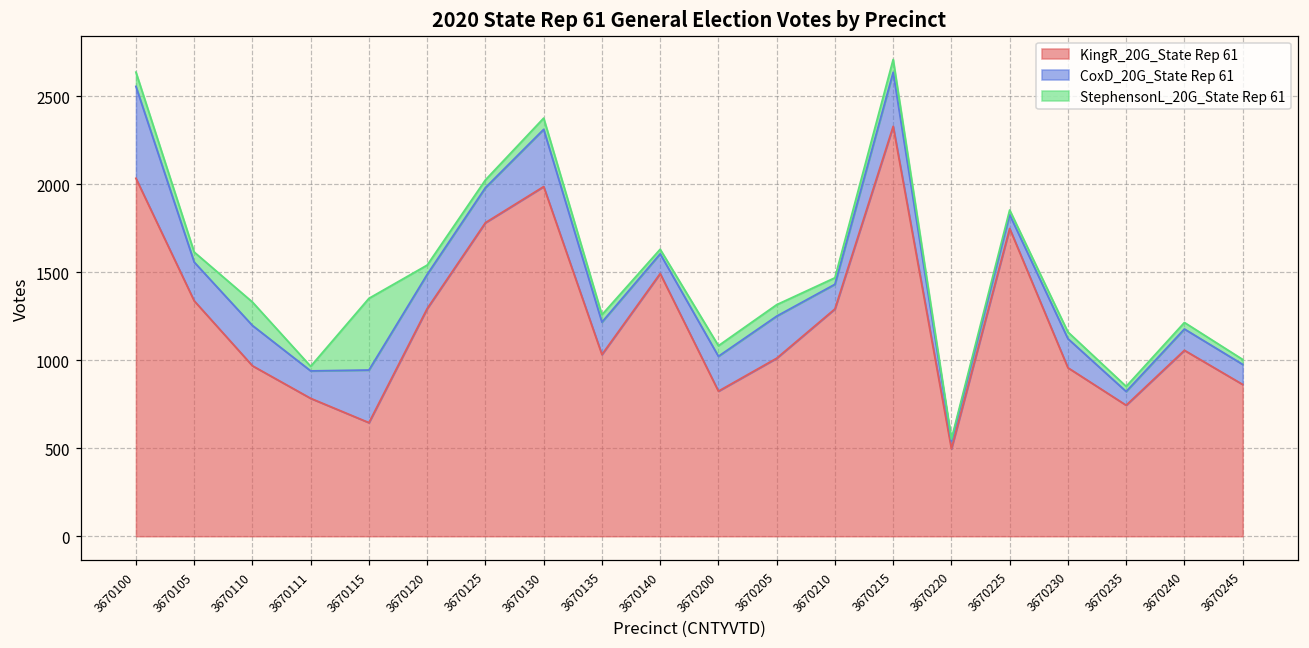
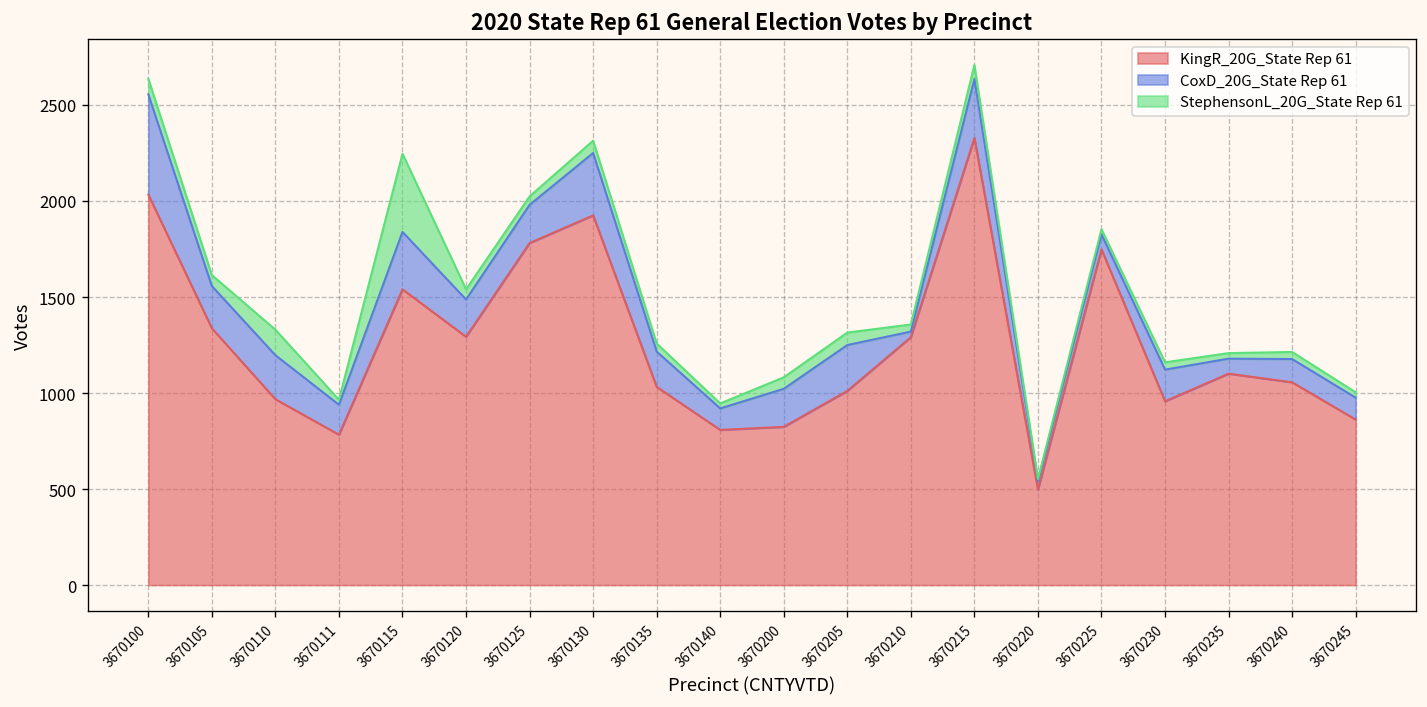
  {
    "KingR_20G_State Rep 61": {
      "3670100": 2030,
      "3670105": 1340,
      "3670110": 970,
      "3670111": 780,
-     "3670115": 650,
+     "3670115": 1540,
      "3670120": 1290,
      "3670125": 1780,
-     "3670130": 1990,
+     "3670130": 1930,
      "3670135": 1030,
-     "3670140": 1490,
+     "3670140": 810,
      "3670200": 820,
      "3670205": 1010,
      "3670210": 1290,
      "3670215": 2330,
      "3670220": 500,
      "3670225": 1750,
      "3670230": 960,
-     "3670235": 740,
+     "3670235": 1100,
      "3670240": 1060,
      "3670245": 860
    },
    "CoxD_20G_State Rep 61": {
      "3670100": 520,
      "3670105": 220,
      "3670110": 230,
      "3670111": 160,
      "3670115": 300,
      "3670120": 190,
      "3670125": 200,
      "3670130": 330,
      "3670135": 180,
      "3670140": 110,
      "3670200": 200,
      "3670205": 240,
-     "3670210": 140,
+     "3670210": 30,
      "3670215": 310,
      "3670225": 80,
      "3670230": 170,
      "3670235": 80,
      "3670240": 120,
      "3670245": 110
    },
    "StephensonL_20G_State Rep 61": {
      "3670100": 80,
      "3670105": 60,
      "3670110": 130,
      "3670111": 30,
      "3670115": 410,
      "3670120": 50,
      "3670125": 40,
      "3670130": 60,
      "3670135": 40,
      "3670140": 30,
      "3670200": 60,
      "3670205": 70,
      "3670210": 40,
      "3670215": 70,
      "3670225": 30,
      "3670230": 40,
      "3670235": 30,
      "3670240": 40,
      "3670245": 30
    }
  }
